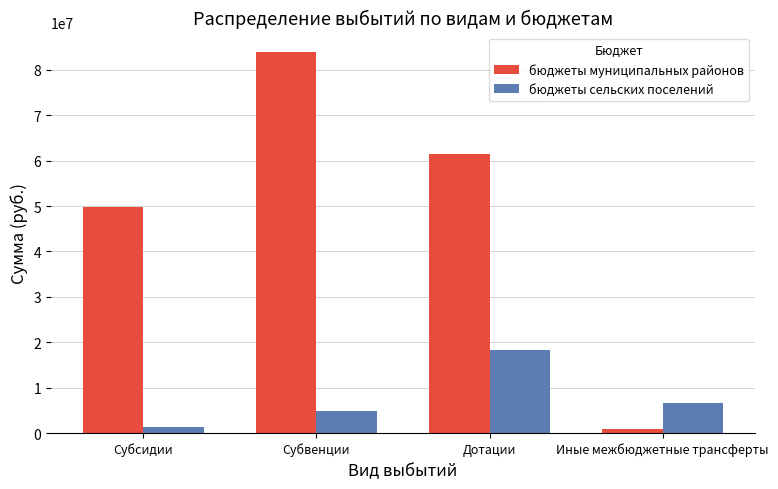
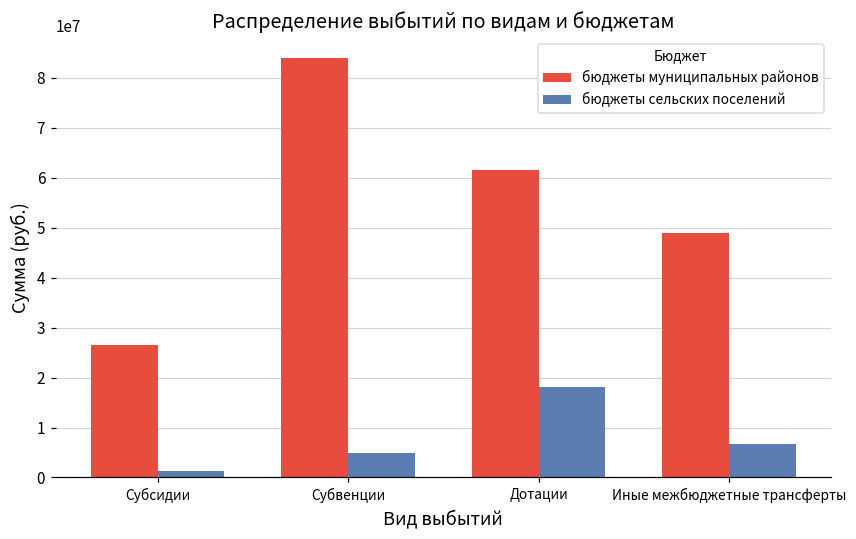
  {
    "бюджеты муниципальных районов": {
-     "Субсидии": 50000000,
+     "Субсидии": 27000000,
      "Субвенции": 84000000,
      "Дотации": 62000000,
-     "Иные межбюджетные трансферты": 1000000
+     "Иные межбюджетные трансферты": 49000000
    },
    "бюджеты сельских поселений": {
      "Субсидии": 1000000,
      "Субвенции": 5000000,
      "Дотации": 18000000,
      "Иные межбюджетные трансферты": 7000000
    }
  }
